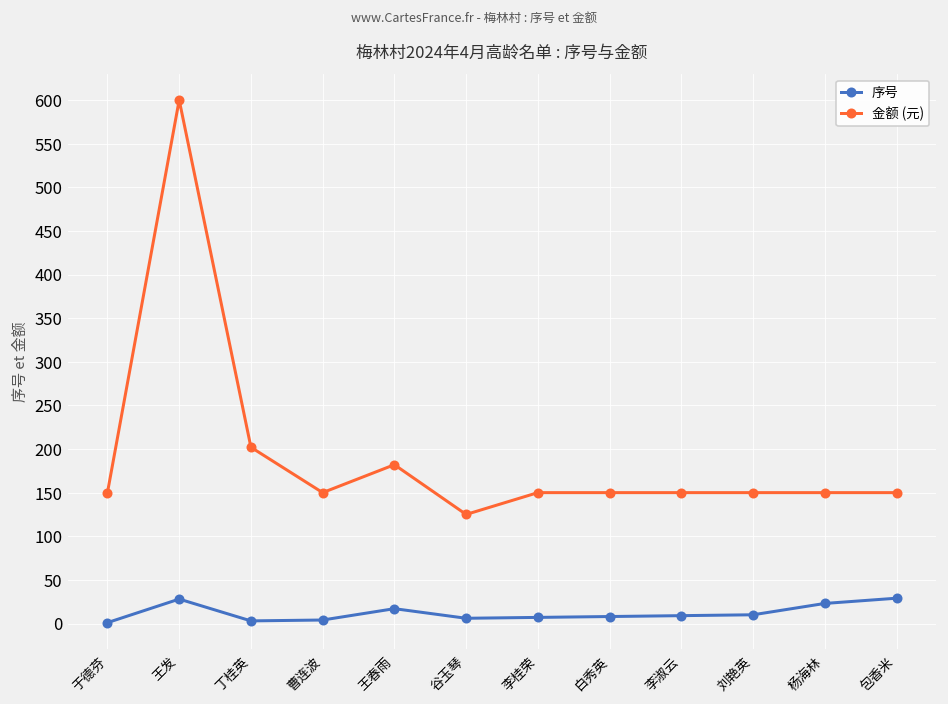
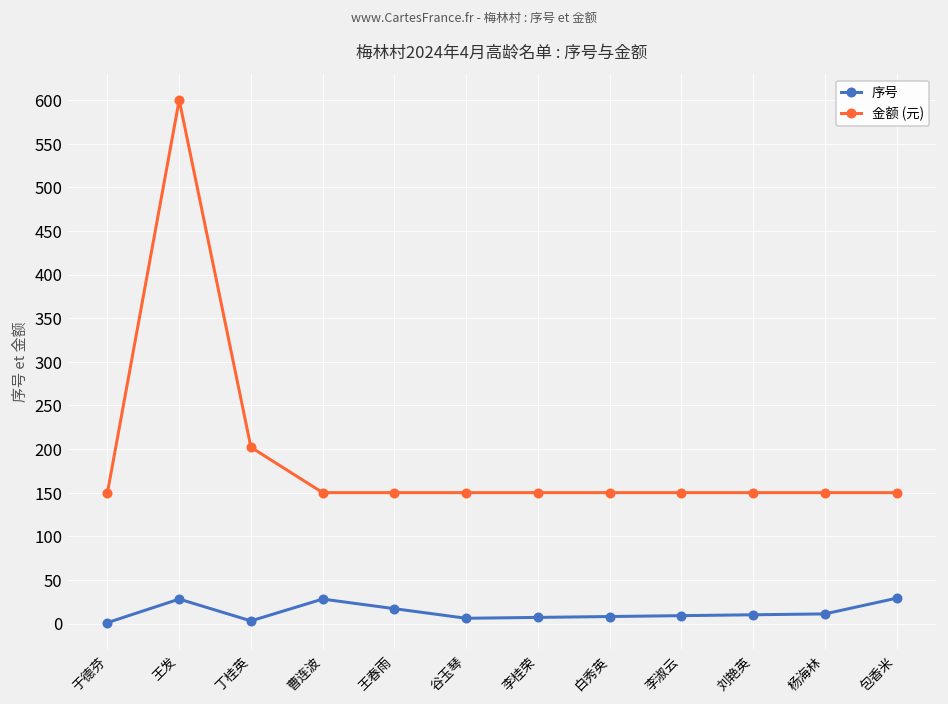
  {
    "序号": {
      "于德芬": 0,
      "王发": 30,
      "丁桂英": 0,
-     "曹连波": 0,
+     "曹连波": 30,
      "王春雨": 20,
      "谷玉琴": 10,
      "李桂荣": 10,
      "白秀英": 10,
      "李淑云": 10,
      "刘艳英": 10,
-     "杨海林": 20,
+     "杨海林": 10,
      "包香米": 30
    },
    "金额 (元)": {
      "于德芬": 150,
      "王发": 600,
      "丁桂英": 200,
      "曹连波": 150,
-     "王春雨": 180,
-     "谷玉琴": 130,
+     "王春雨": 150,
+     "谷玉琴": 150,
      "李桂荣": 150,
      "白秀英": 150,
      "李淑云": 150,
      "刘艳英": 150,
      "杨海林": 150,
      "包香米": 150
    }
  }
